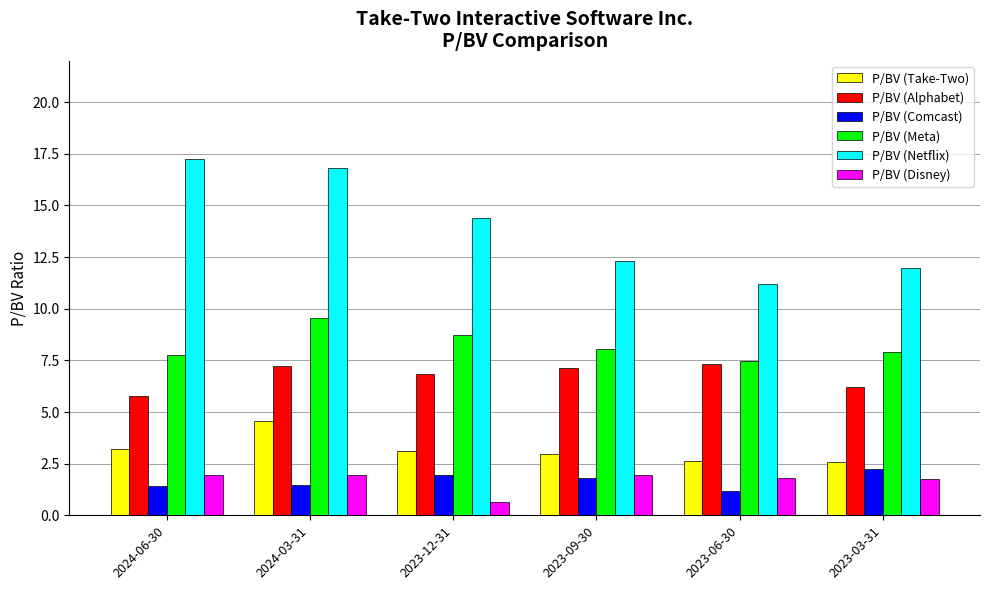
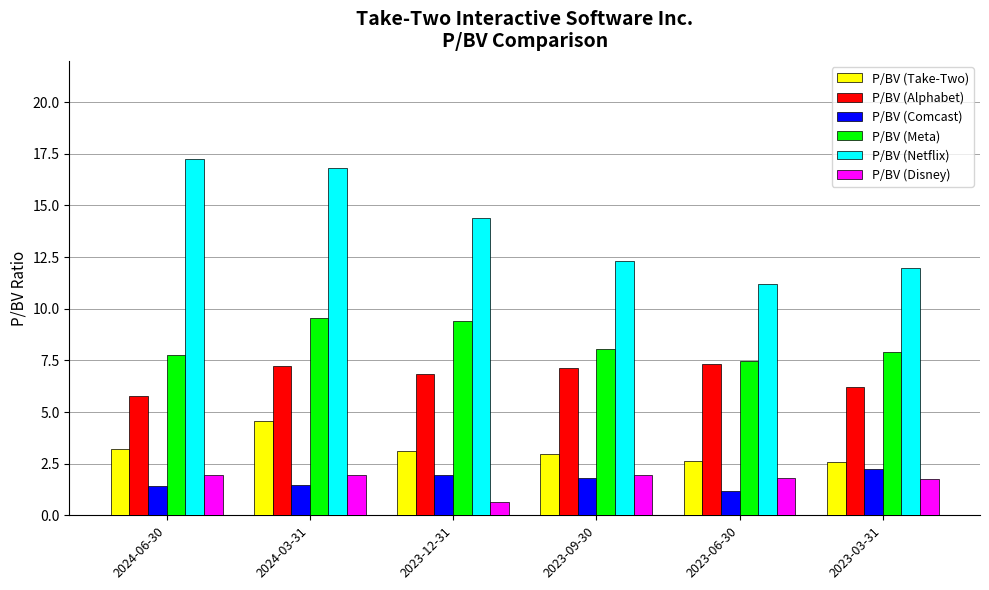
  {
    "P/BV (Take-Two)": {
      "2024-06-30": 3.2,
      "2024-03-31": 4.6,
      "2023-12-31": 3.1,
      "2023-09-30": 3.0,
      "2023-06-30": 2.7,
      "2023-03-31": 2.6
    },
    "P/BV (Alphabet)": {
      "2024-06-30": 5.8,
      "2024-03-31": 7.3,
      "2023-12-31": 6.9,
      "2023-09-30": 7.1,
      "2023-06-30": 7.3,
      "2023-03-31": 6.2
    },
    "P/BV (Comcast)": {
      "2024-06-30": 1.4,
      "2024-03-31": 1.5,
      "2023-12-31": 2.0,
      "2023-09-30": 1.8,
      "2023-06-30": 1.2,
      "2023-03-31": 2.2
    },
    "P/BV (Meta)": {
      "2024-06-30": 7.8,
      "2024-03-31": 9.5,
-     "2023-12-31": 8.7,
+     "2023-12-31": 9.4,
      "2023-09-30": 8.0,
      "2023-06-30": 7.5,
      "2023-03-31": 7.9
    },
    "P/BV (Netflix)": {
      "2024-06-30": 17.2,
      "2024-03-31": 16.8,
      "2023-12-31": 14.4,
      "2023-09-30": 12.3,
      "2023-06-30": 11.2,
      "2023-03-31": 12.0
    },
    "P/BV (Disney)": {
      "2024-06-30": 2.0,
      "2024-03-31": 2.0,
      "2023-12-31": 0.7,
      "2023-09-30": 1.9,
      "2023-06-30": 1.8,
      "2023-03-31": 1.7
    }
  }
